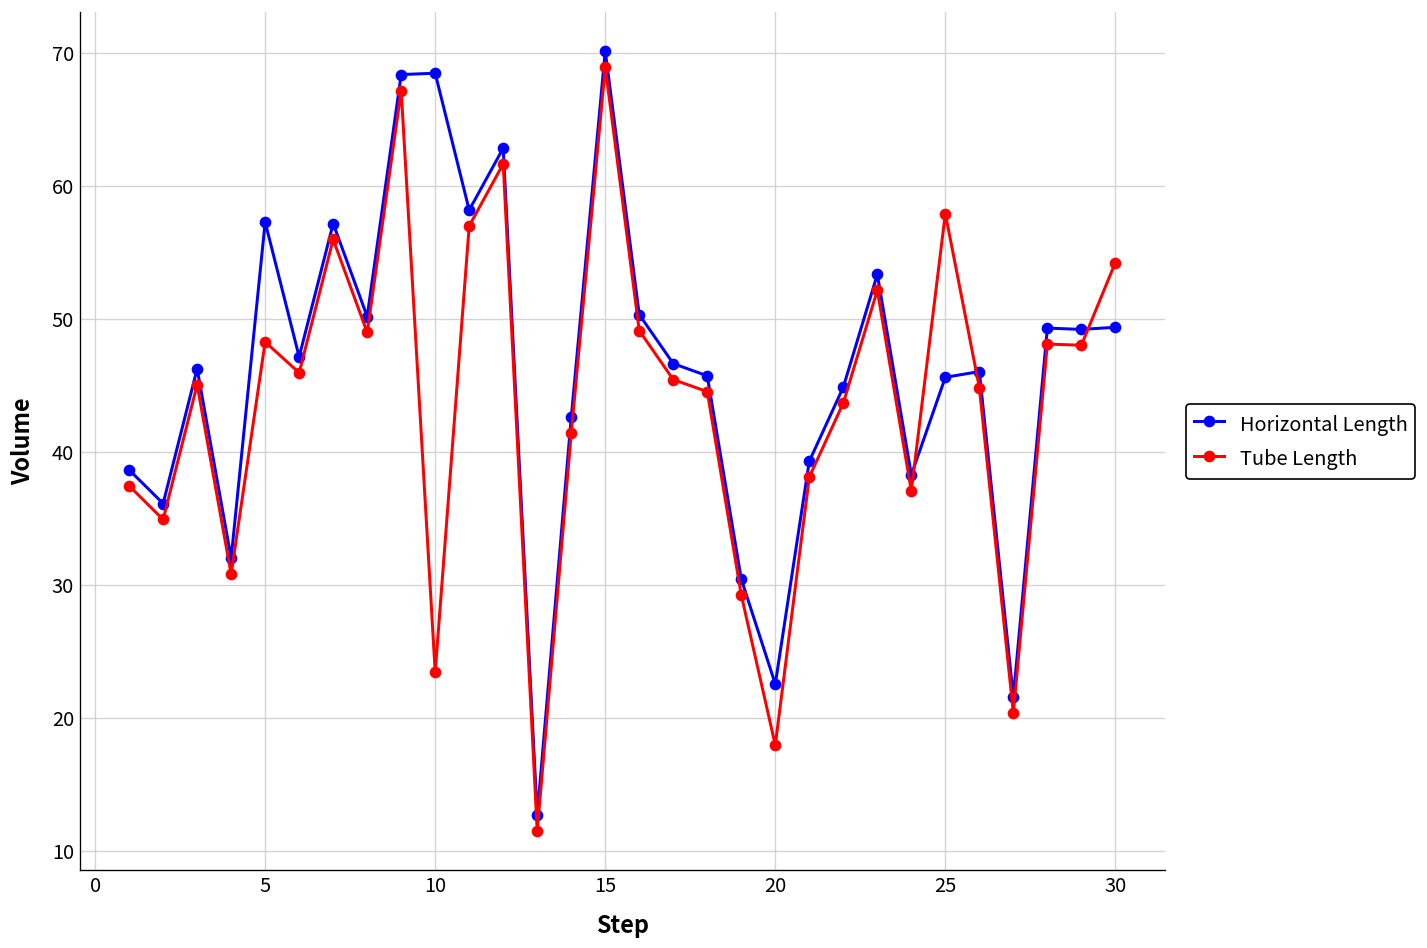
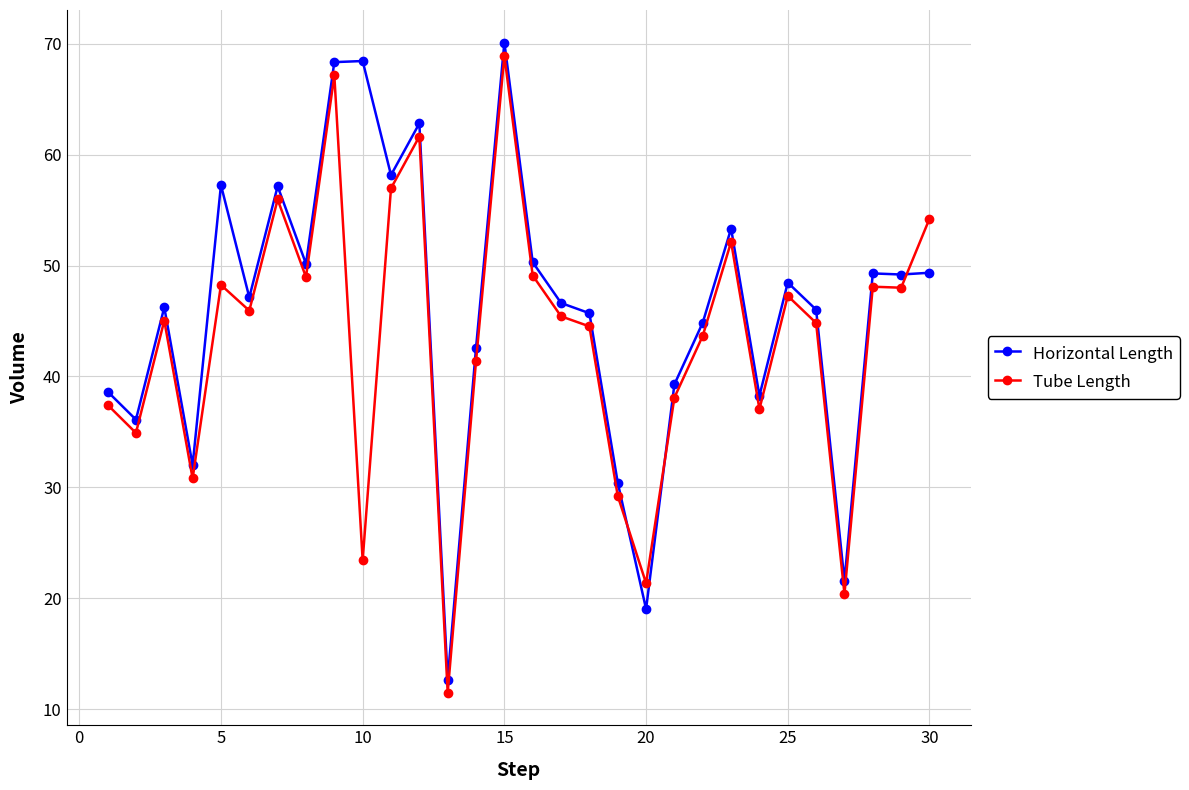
  {
    "Horizontal Length": {
      "5": 57.3,
      "10": 68.5,
      "15": 70.1,
-     "20": 22.5,
-     "25": 45.6,
+     "20": 19.0,
+     "25": 48.5,
      "30": 49.4
    },
    "Tube Length": {
      "5": 48.3,
      "10": 23.4,
      "15": 68.9,
-     "20": 18.0,
-     "25": 57.9,
+     "20": 21.4,
+     "25": 47.3,
      "30": 54.2
    }
  }
